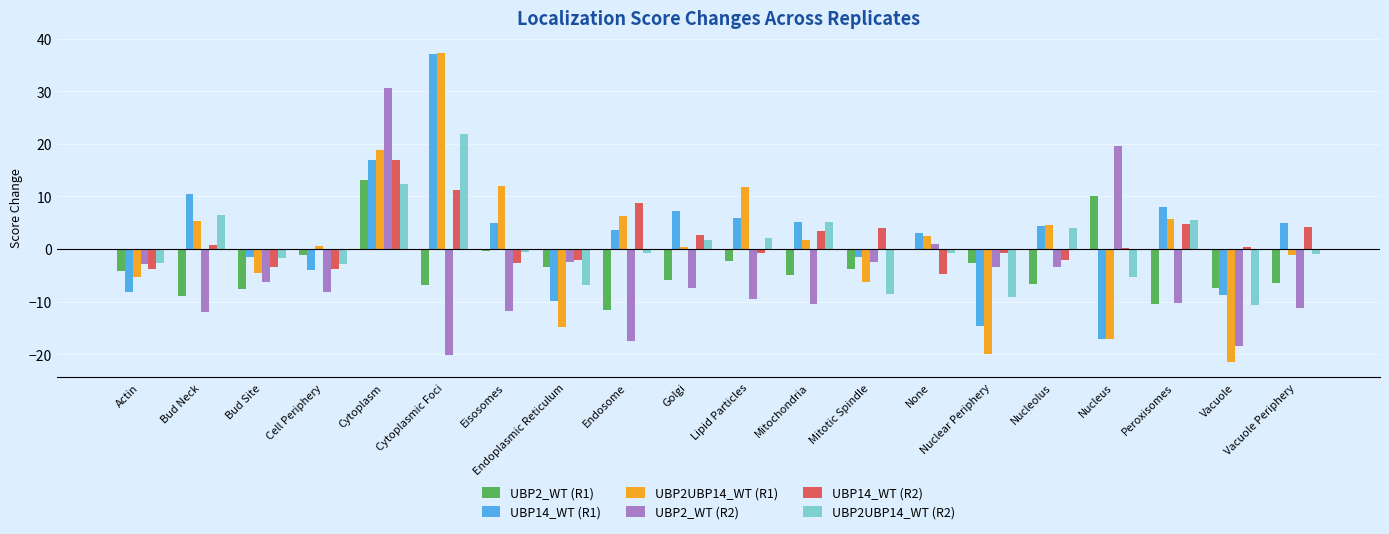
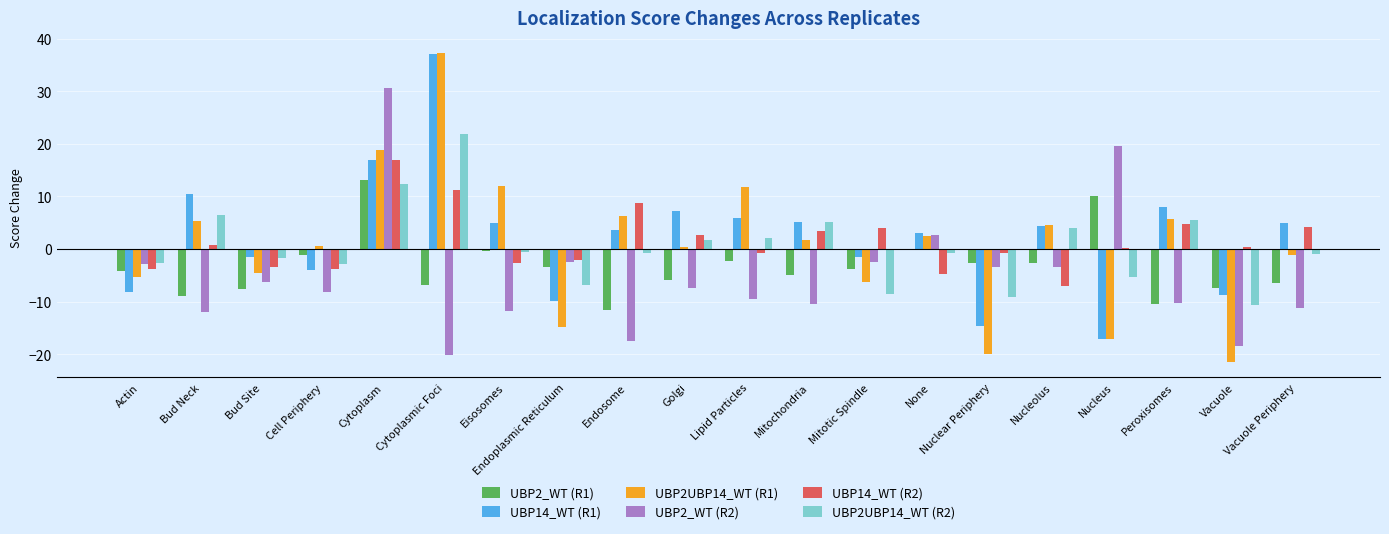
  {
    "UBP2_WT (R1)": {
      "Actin": -4,
      "Bud Neck": -9,
      "Bud Site": -8,
      "Cell Periphery": -1,
      "Cytoplasm": 13,
      "Cytoplasmic Foci": -7,
      "Endoplasmic Reticulum": -3,
      "Endosome": -12,
      "Golgi": -6,
      "Lipid Particles": -2,
      "Mitochondria": -5,
      "Mitotic Spindle": -4,
      "Nuclear Periphery": -3,
-     "Nucleolus": -7,
+     "Nucleolus": -3,
      "Nucleus": 10,
      "Peroxisomes": -10,
      "Vacuole": -7,
      "Vacuole Periphery": -6
    },
    "UBP14_WT (R1)": {
      "Actin": -8,
      "Bud Neck": 10,
      "Bud Site": -1,
      "Cell Periphery": -4,
      "Cytoplasm": 17,
      "Cytoplasmic Foci": 37,
      "Eisosomes": 5,
      "Endoplasmic Reticulum": -10,
      "Endosome": 4,
      "Golgi": 7,
      "Lipid Particles": 6,
      "Mitochondria": 5,
      "Mitotic Spindle": -1,
      "None": 3,
      "Nuclear Periphery": -15,
      "Nucleolus": 4,
      "Nucleus": -17,
      "Peroxisomes": 8,
      "Vacuole": -9,
      "Vacuole Periphery": 5
    },
    "UBP2UBP14_WT (R1)": {
      "Actin": -5,
      "Bud Neck": 5,
      "Bud Site": -5,
      "Cell Periphery": 1,
      "Cytoplasm": 19,
      "Cytoplasmic Foci": 37,
      "Eisosomes": 12,
      "Endoplasmic Reticulum": -15,
      "Endosome": 6,
      "Lipid Particles": 12,
      "Mitochondria": 2,
      "Mitotic Spindle": -6,
      "None": 2,
      "Nuclear Periphery": -20,
      "Nucleolus": 5,
      "Nucleus": -17,
      "Peroxisomes": 6,
      "Vacuole": -21,
      "Vacuole Periphery": -1
    },
    "UBP2_WT (R2)": {
      "Actin": -3,
      "Bud Neck": -12,
      "Bud Site": -6,
      "Cell Periphery": -8,
      "Cytoplasm": 31,
      "Cytoplasmic Foci": -20,
      "Eisosomes": -12,
      "Endoplasmic Reticulum": -2,
      "Endosome": -18,
      "Golgi": -7,
      "Lipid Particles": -10,
      "Mitochondria": -10,
      "Mitotic Spindle": -2,
-     "None": 1,
+     "None": 3,
      "Nuclear Periphery": -3,
      "Nucleolus": -3,
      "Nucleus": 20,
      "Peroxisomes": -10,
      "Vacuole": -18,
      "Vacuole Periphery": -11
    },
    "UBP14_WT (R2)": {
      "Actin": -4,
      "Bud Neck": 1,
      "Bud Site": -3,
      "Cell Periphery": -4,
      "Cytoplasm": 17,
      "Cytoplasmic Foci": 11,
      "Eisosomes": -3,
      "Endoplasmic Reticulum": -2,
      "Endosome": 9,
      "Golgi": 3,
      "Lipid Particles": -1,
      "Mitochondria": 3,
      "Mitotic Spindle": 4,
      "None": -5,
      "Nuclear Periphery": -1,
-     "Nucleolus": -2,
+     "Nucleolus": -7,
      "Peroxisomes": 5,
      "Vacuole Periphery": 4
    },
    "UBP2UBP14_WT (R2)": {
      "Actin": -3,
      "Bud Neck": 7,
      "Bud Site": -2,
      "Cell Periphery": -3,
      "Cytoplasm": 12,
      "Cytoplasmic Foci": 22,
      "Eisosomes": -1,
      "Endoplasmic Reticulum": -7,
      "Endosome": -1,
      "Golgi": 2,
      "Lipid Particles": 2,
      "Mitochondria": 5,
      "Mitotic Spindle": -9,
      "None": -1,
      "Nuclear Periphery": -9,
      "Nucleolus": 4,
      "Nucleus": -5,
      "Peroxisomes": 6,
      "Vacuole": -11,
      "Vacuole Periphery": -1
    }
  }
